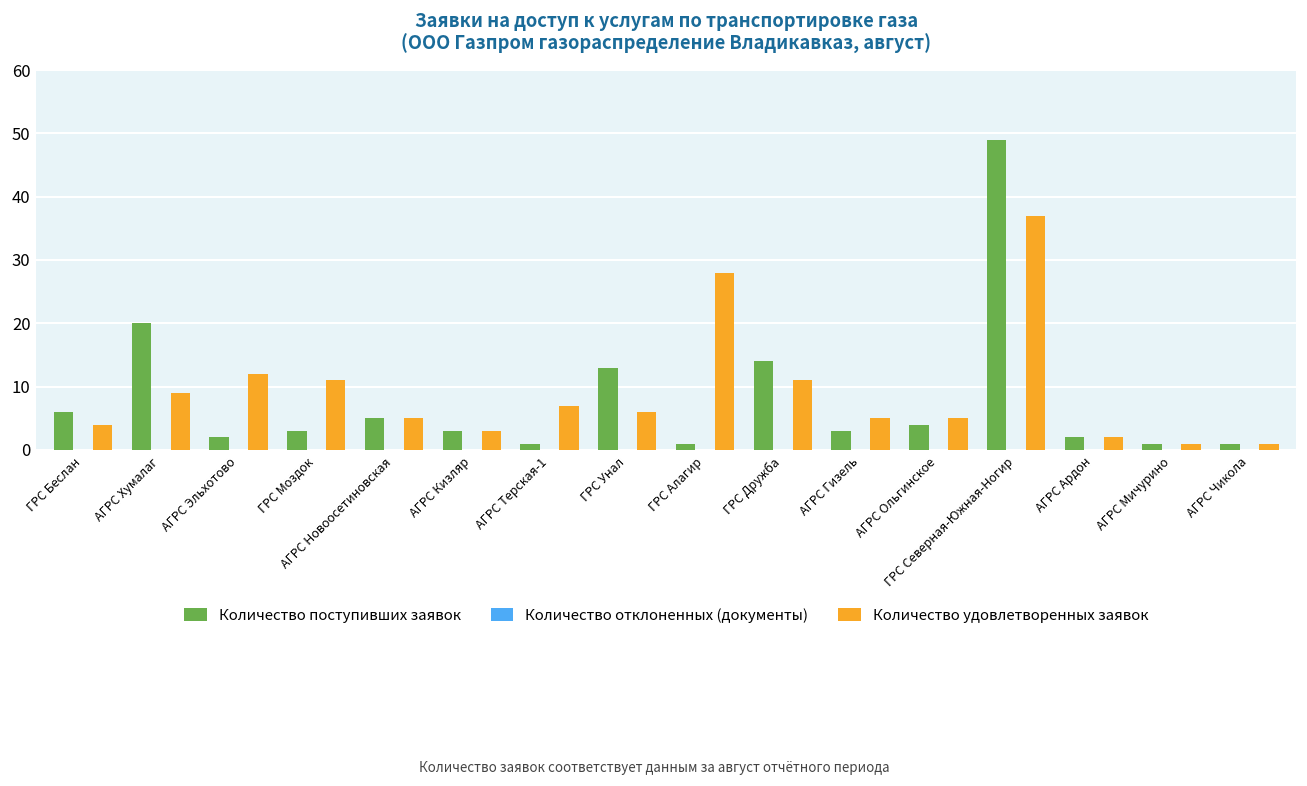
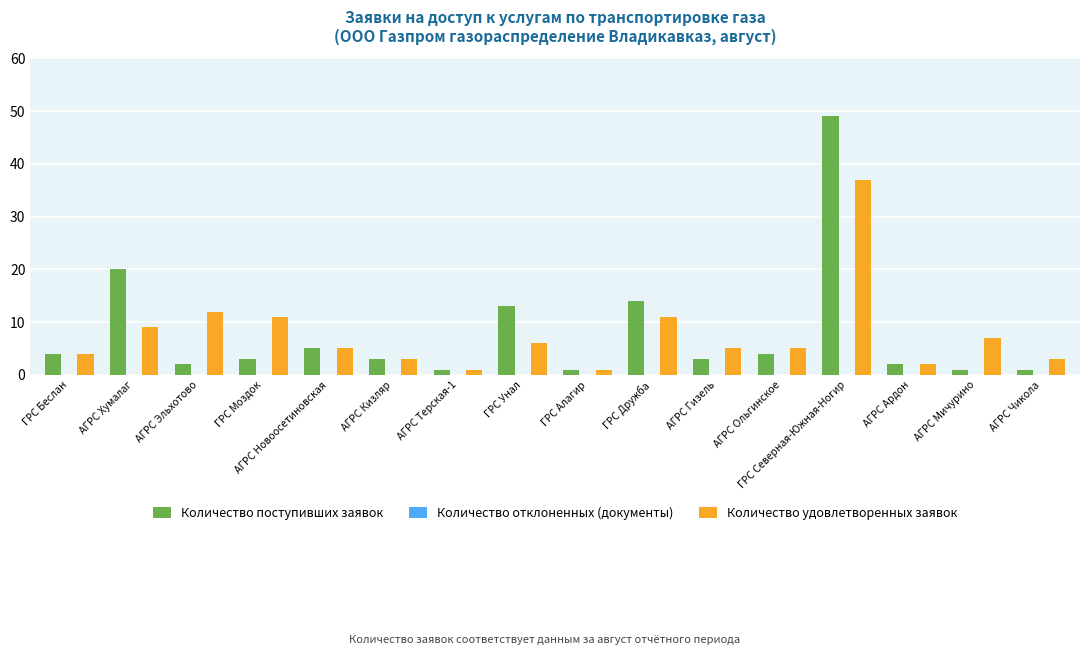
  {
    "Количество поступивших заявок": {
-     "ГРС Беслан": 6,
+     "ГРС Беслан": 4,
      "АГРС Хумалаг": 20,
      "АГРС Эльхотово": 2,
      "ГРС Моздок": 3,
      "АГРС Новоосетиновская": 5,
      "АГРС Кизляр": 3,
      "АГРС Терская-1": 1,
      "ГРС Унал": 13,
      "ГРС Алагир": 1,
      "ГРС Дружба": 14,
      "АГРС Гизель": 3,
      "АГРС Ольгинское": 4,
      "ГРС Северная-Южная-Ногир": 49,
      "АГРС Ардон": 2,
      "АГРС Мичурино": 1,
      "АГРС Чикола": 1
    },
    "Количество отклоненных (документы)": {
      "ГРС Беслан": 0,
      "АГРС Хумалаг": 0,
      "АГРС Эльхотово": 0,
      "ГРС Моздок": 0,
      "АГРС Новоосетиновская": 0,
      "АГРС Кизляр": 0,
      "АГРС Терская-1": 0,
      "ГРС Унал": 0,
      "ГРС Алагир": 0,
      "ГРС Дружба": 0,
      "АГРС Гизель": 0,
      "АГРС Ольгинское": 0,
      "ГРС Северная-Южная-Ногир": 0,
      "АГРС Ардон": 0,
      "АГРС Мичурино": 0,
      "АГРС Чикола": 0
    },
    "Количество удовлетворенных заявок": {
      "ГРС Беслан": 4,
      "АГРС Хумалаг": 9,
      "АГРС Эльхотово": 12,
      "ГРС Моздок": 11,
      "АГРС Новоосетиновская": 5,
      "АГРС Кизляр": 3,
-     "АГРС Терская-1": 7,
+     "АГРС Терская-1": 1,
      "ГРС Унал": 6,
-     "ГРС Алагир": 28,
+     "ГРС Алагир": 1,
      "ГРС Дружба": 11,
      "АГРС Гизель": 5,
      "АГРС Ольгинское": 5,
      "ГРС Северная-Южная-Ногир": 37,
      "АГРС Ардон": 2,
-     "АГРС Мичурино": 1,
-     "АГРС Чикола": 1
+     "АГРС Мичурино": 7,
+     "АГРС Чикола": 3
    }
  }
